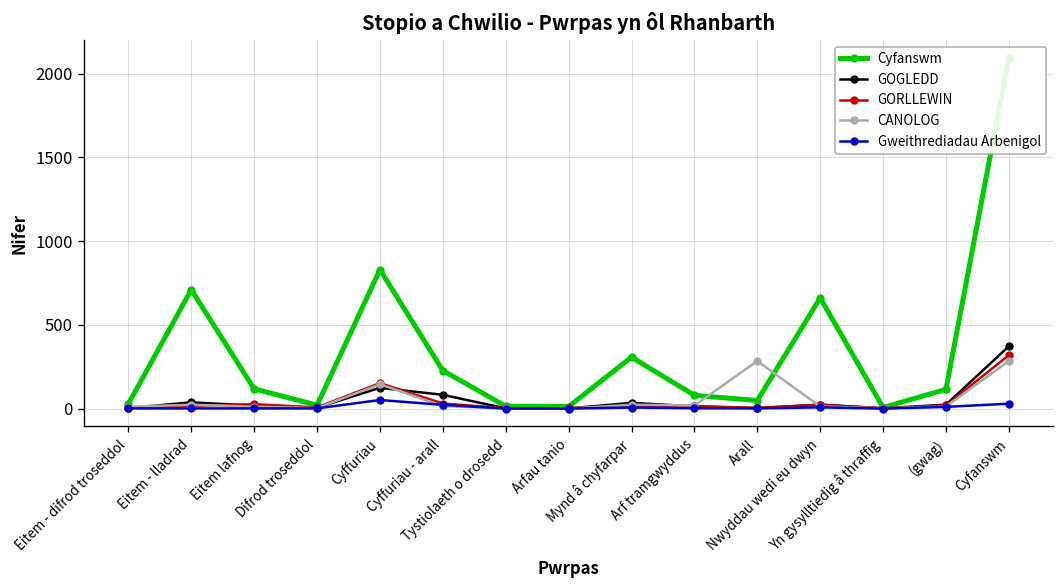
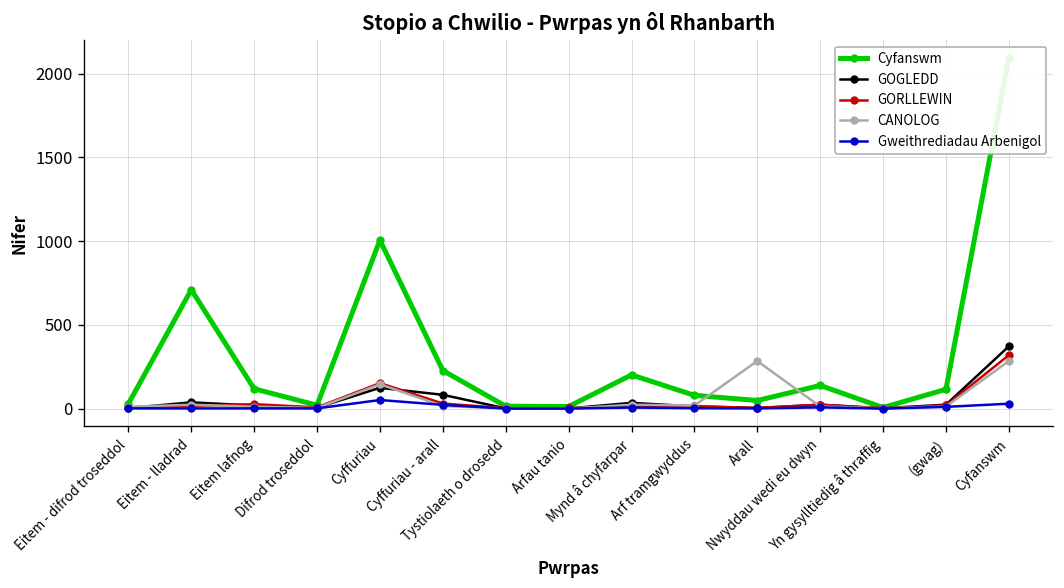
  {
    "Cyfanswm": {
      "Eitem - lladrad": 710,
      "Eitem lafnog": 120,
-     "Cyffuriau": 830,
+     "Cyffuriau": 1010,
      "Cyffuriau - arall": 230,
-     "Mynd â chyfarpar": 310,
+     "Mynd â chyfarpar": 200,
      "Arf tramgwyddus": 80,
      "Arall": 50,
-     "Nwyddau wedi eu dwyn": 660,
+     "Nwyddau wedi eu dwyn": 140,
      "(gwag)": 120
    },
    "GOGLEDD": {
      "Cyffuriau": 120,
      "Cyffuriau - arall": 80,
      "Cyfanswm": 370
    },
    "GORLLEWIN": {
      "Cyfanswm": 320
    },
    "CANOLOG": {
      "Arall": 280,
      "Cyfanswm": 280
    },
    "Gweithrediadau Arbenigol": {
      "Cyffuriau": 50,
      "Cyfanswm": 30
    }
  }
